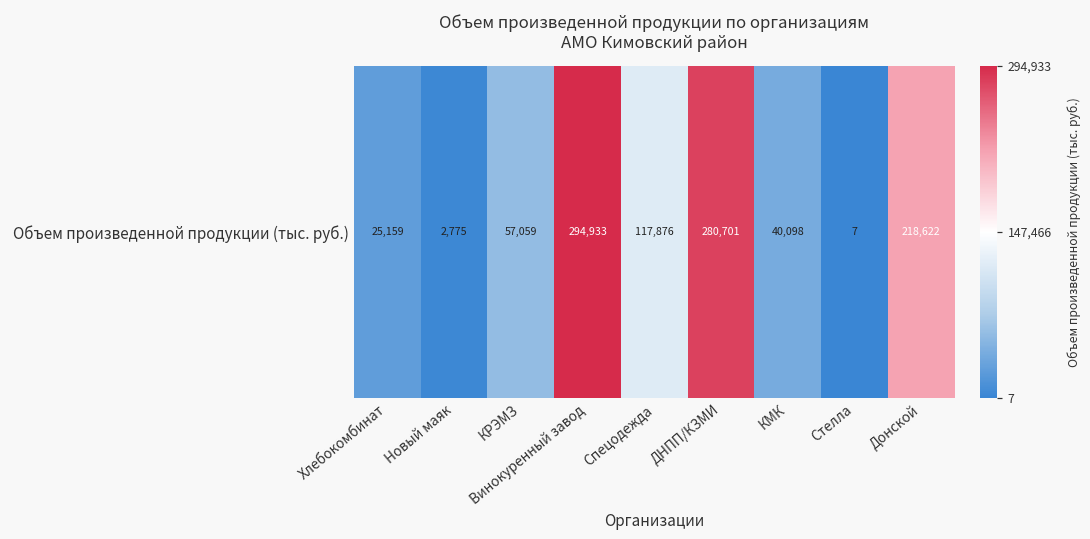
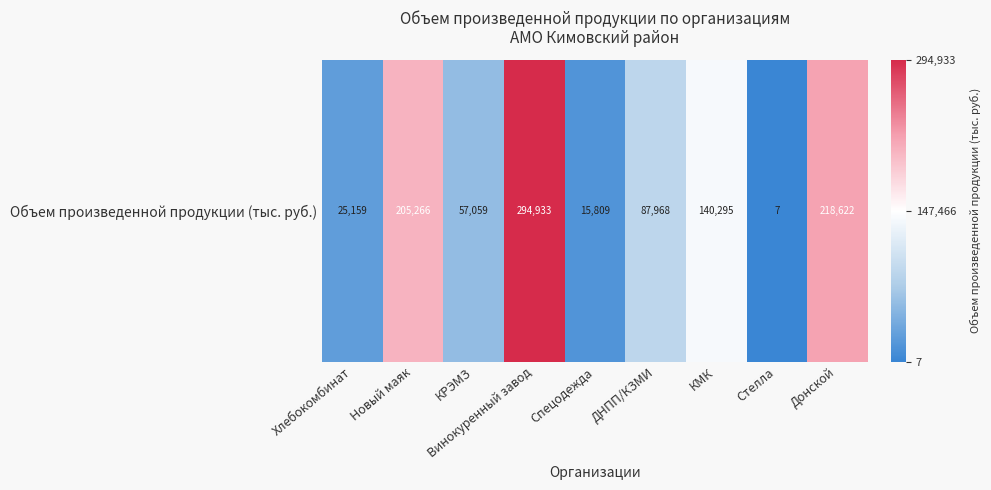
  {
    "Объем произведенной продукции (тыс. руб.)": {
      "Хлебокомбинат": "25,159",
-     "Новый маяк": "2,775",
+     "Новый маяк": "205,266",
      "КРЭМЗ": "57,059",
      "Винокуренный завод": "294,933",
-     "Спецодежда": "117,876",
-     "ДНПП/КЗМИ": "280,701",
-     "КМК": "40,098",
+     "Спецодежда": "15,809",
+     "ДНПП/КЗМИ": "87,968",
+     "КМК": "140,295",
      "Стелла": "7",
      "Донской": "218,622"
    }
  }
